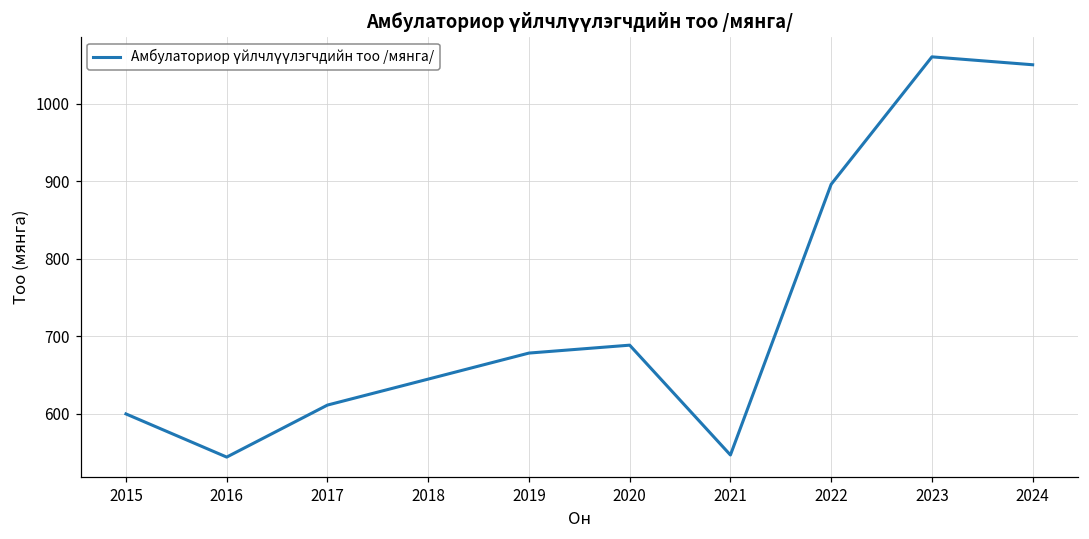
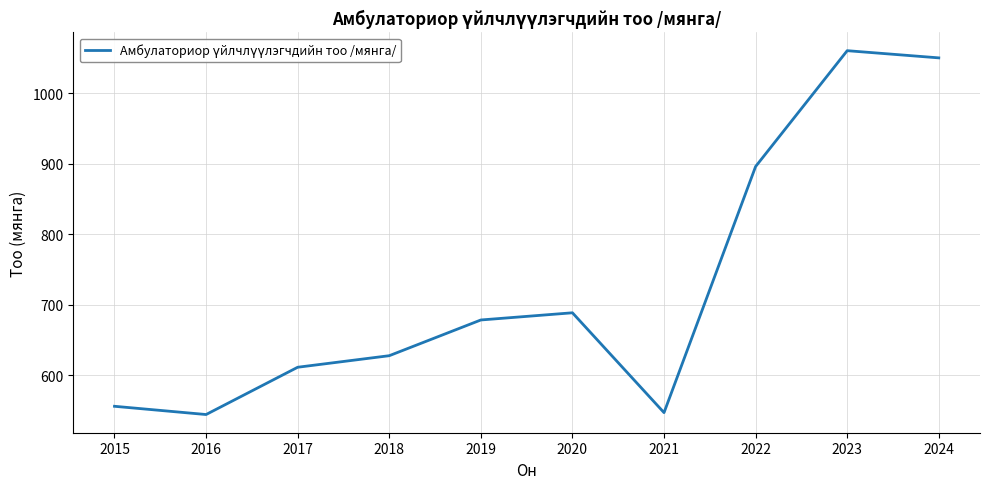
  {
-   "2015": 600,
+   "2015": 560,
    "2016": 540,
    "2017": 610,
-   "2018": 640,
+   "2018": 630,
    "2019": 680,
    "2020": 690,
    "2021": 550,
    "2022": 900,
    "2023": 1060,
    "2024": 1050
  }
